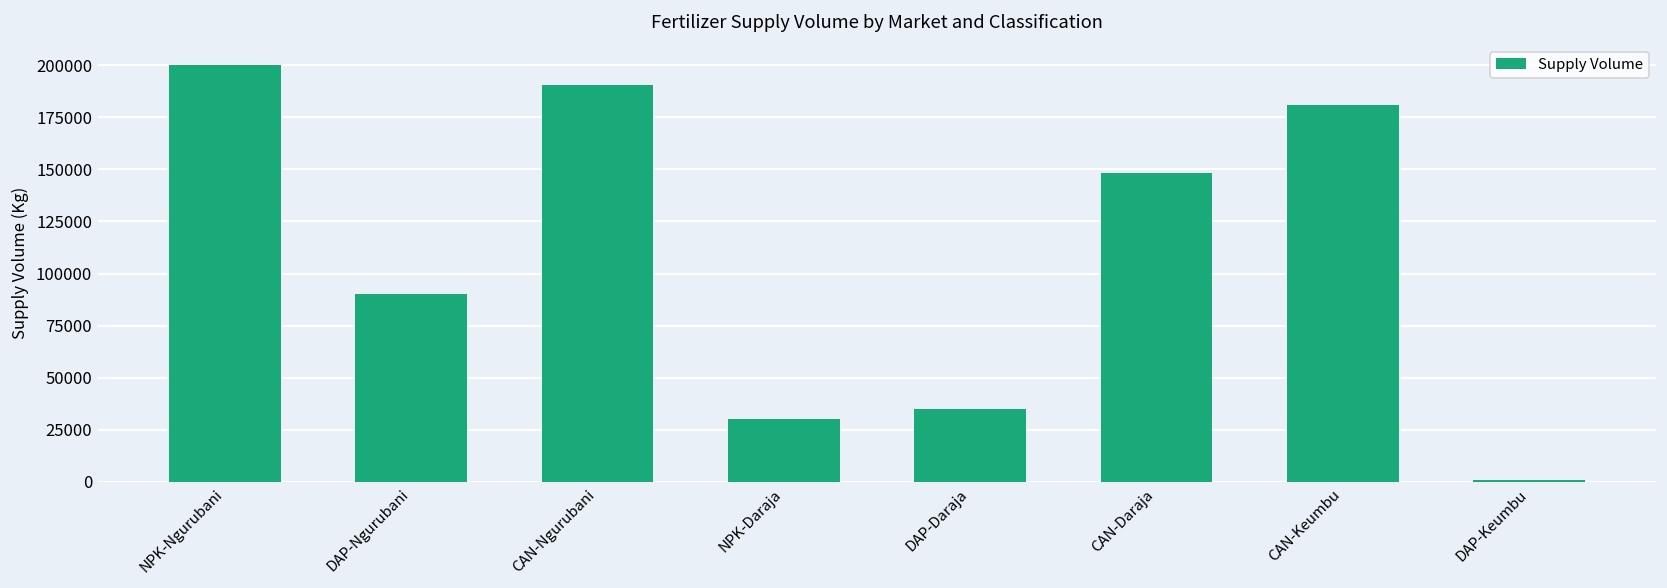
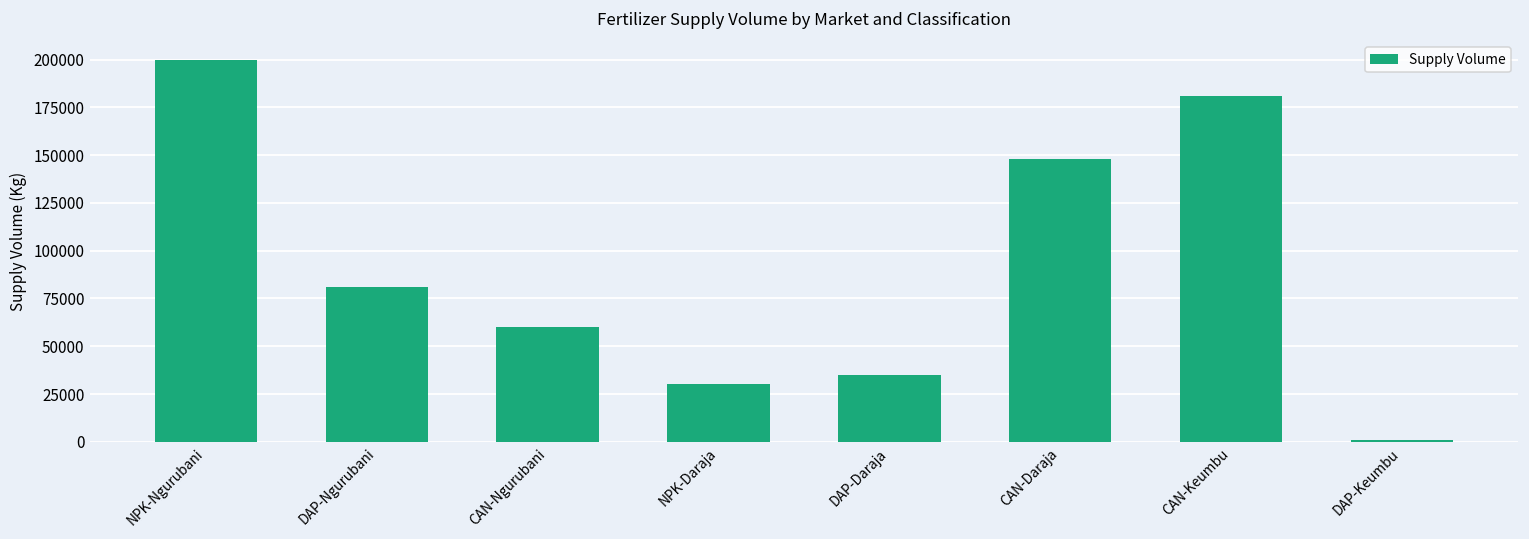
  {
    "NPK-Ngurubani": 200000,
-   "DAP-Ngurubani": 90000,
-   "CAN-Ngurubani": 191000,
+   "DAP-Ngurubani": 81000,
+   "CAN-Ngurubani": 60000,
    "NPK-Daraja": 30000,
    "DAP-Daraja": 35000,
    "CAN-Daraja": 148000,
    "CAN-Keumbu": 181000
  }
